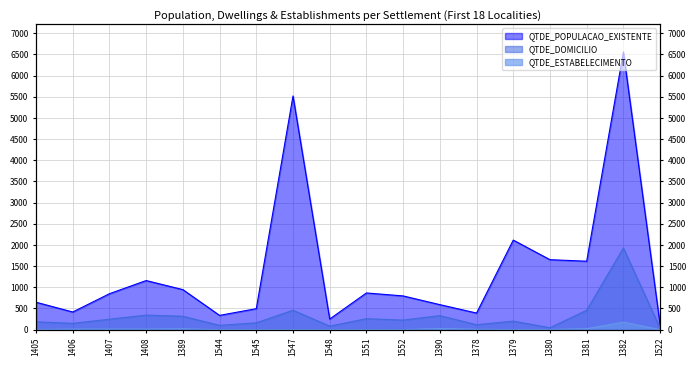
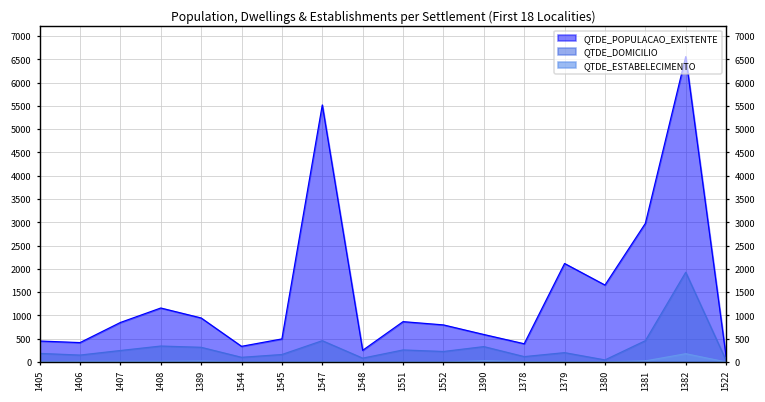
  {
    "QTDE_POPULACAO_EXISTENTE": {
-     "1405": 600,
+     "1405": 500,
      "1406": 400,
      "1407": 800,
      "1408": 1200,
      "1389": 900,
      "1544": 300,
      "1545": 500,
      "1547": 5500,
      "1548": 300,
      "1551": 900,
      "1552": 800,
      "1390": 600,
      "1378": 400,
      "1379": 2100,
      "1380": 1700,
-     "1381": 1600,
+     "1381": 3000,
      "1522": 100
    }
  }
